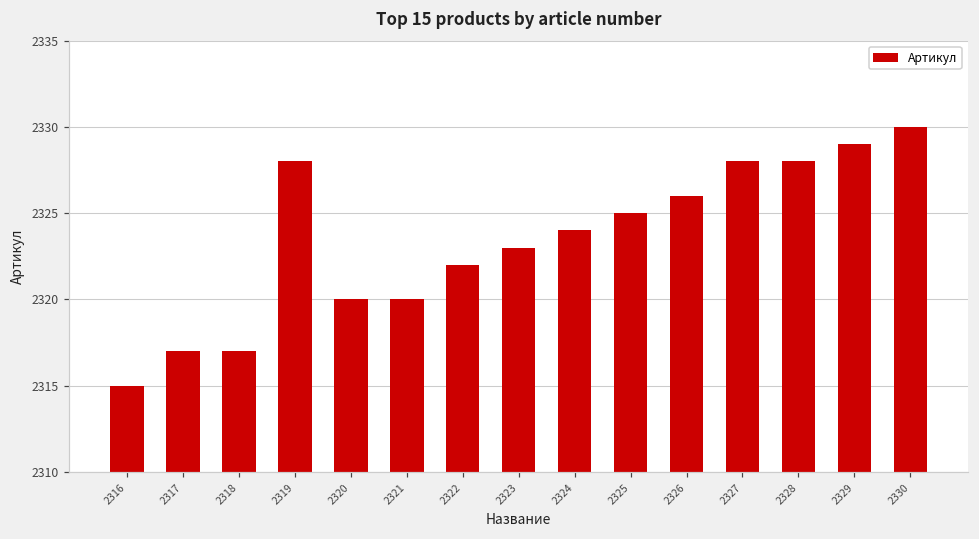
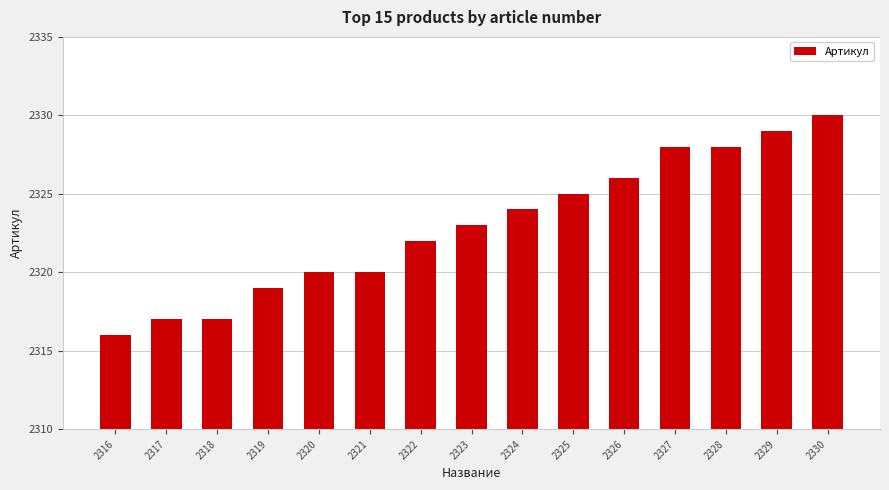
  {
-   "2316": 2315,
+   "2316": 2316,
    "2317": 2317,
    "2318": 2317,
-   "2319": 2328,
+   "2319": 2319,
    "2320": 2320,
    "2321": 2320,
    "2322": 2322,
    "2323": 2323,
    "2324": 2324,
    "2325": 2325,
    "2326": 2326,
    "2327": 2328,
    "2328": 2328,
    "2329": 2329,
    "2330": 2330
  }
